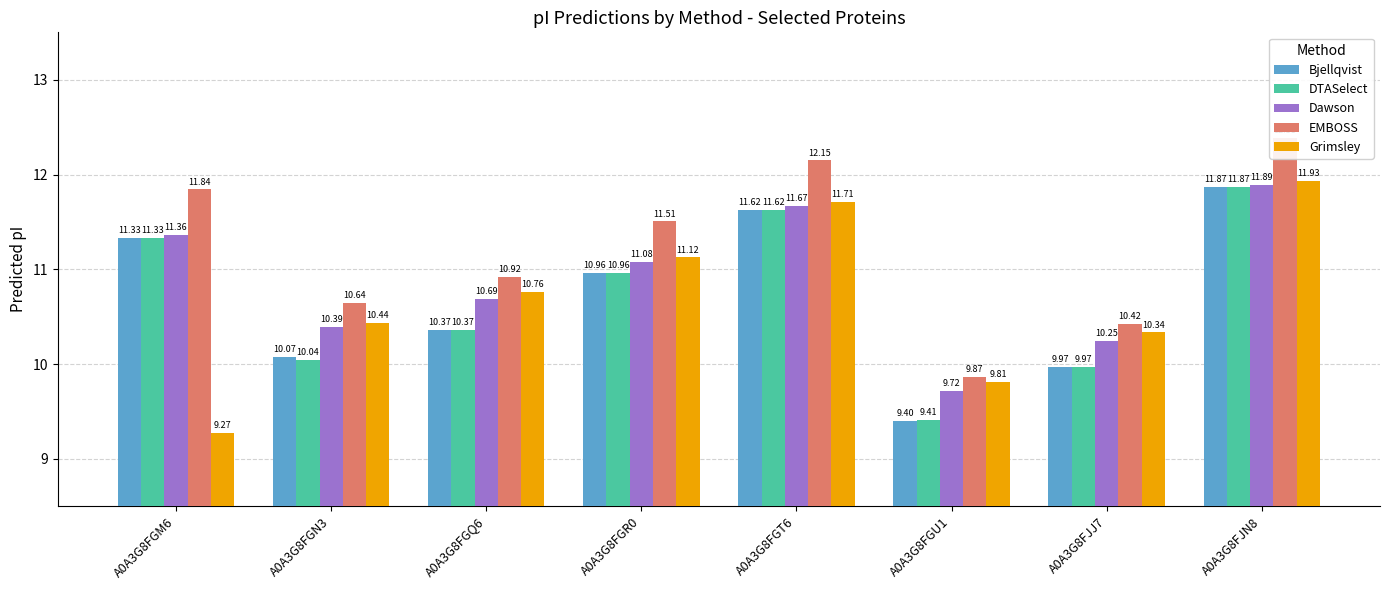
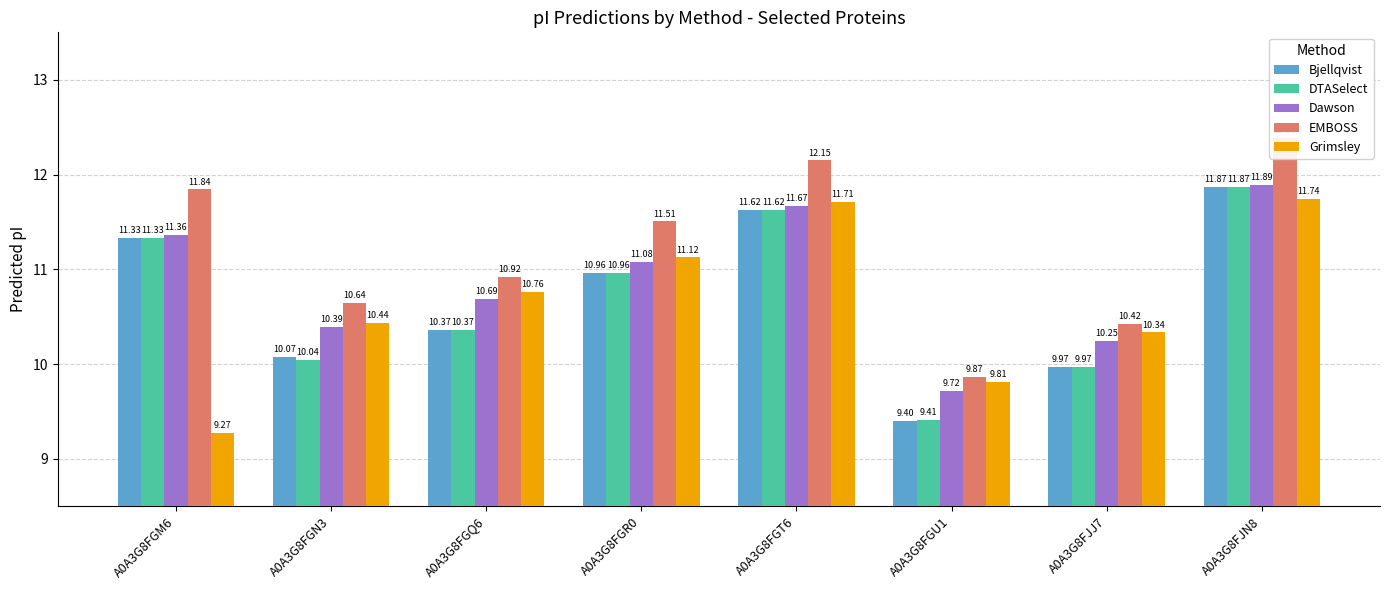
  {
    "Bjellqvist": {
      "A0A3G8FGM6": 11.33,
      "A0A3G8FGN3": 10.07,
      "A0A3G8FGQ6": 10.37,
      "A0A3G8FGR0": 10.96,
      "A0A3G8FGT6": 11.62,
      "A0A3G8FGU1": 9.40,
      "A0A3G8FJJ7": 9.97,
      "A0A3G8FJN8": 11.87
    },
    "DTASelect": {
      "A0A3G8FGM6": 11.33,
      "A0A3G8FGN3": 10.04,
      "A0A3G8FGQ6": 10.37,
      "A0A3G8FGR0": 10.96,
      "A0A3G8FGT6": 11.62,
      "A0A3G8FGU1": 9.41,
      "A0A3G8FJJ7": 9.97,
      "A0A3G8FJN8": 11.87
    },
    "Dawson": {
      "A0A3G8FGM6": 11.36,
      "A0A3G8FGN3": 10.39,
      "A0A3G8FGQ6": 10.69,
      "A0A3G8FGR0": 11.08,
      "A0A3G8FGT6": 11.67,
      "A0A3G8FGU1": 9.72,
      "A0A3G8FJJ7": 10.25,
      "A0A3G8FJN8": 11.89
    },
    "EMBOSS": {
      "A0A3G8FGM6": 11.84,
      "A0A3G8FGN3": 10.64,
      "A0A3G8FGQ6": 10.92,
      "A0A3G8FGR0": 11.51,
      "A0A3G8FGT6": 12.15,
      "A0A3G8FGU1": 9.87,
      "A0A3G8FJJ7": 10.42
    },
    "Grimsley": {
      "A0A3G8FGM6": 9.27,
      "A0A3G8FGN3": 10.44,
      "A0A3G8FGQ6": 10.76,
      "A0A3G8FGR0": 11.12,
      "A0A3G8FGT6": 11.71,
      "A0A3G8FGU1": 9.81,
      "A0A3G8FJJ7": 10.34,
-     "A0A3G8FJN8": 11.93
+     "A0A3G8FJN8": 11.74
    }
  }
